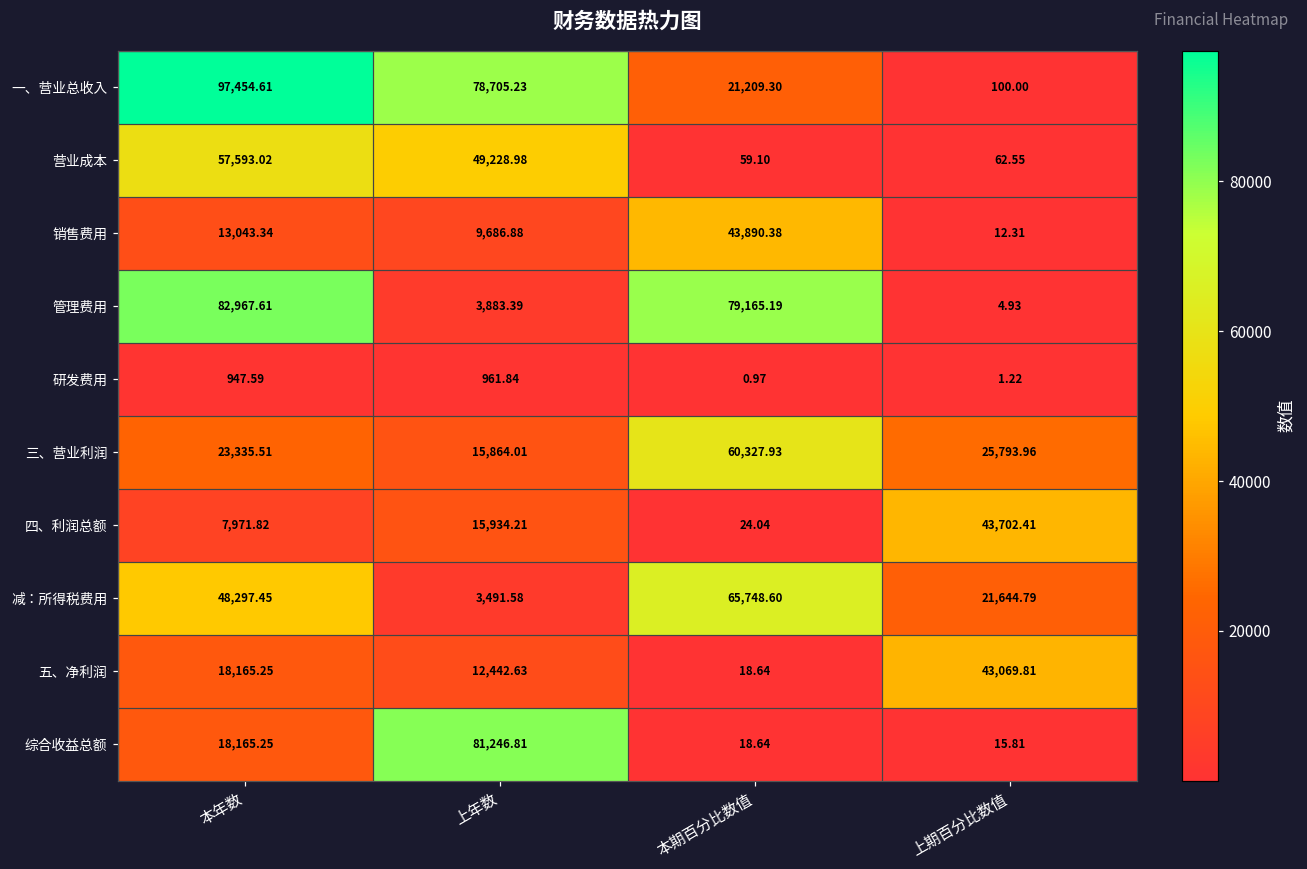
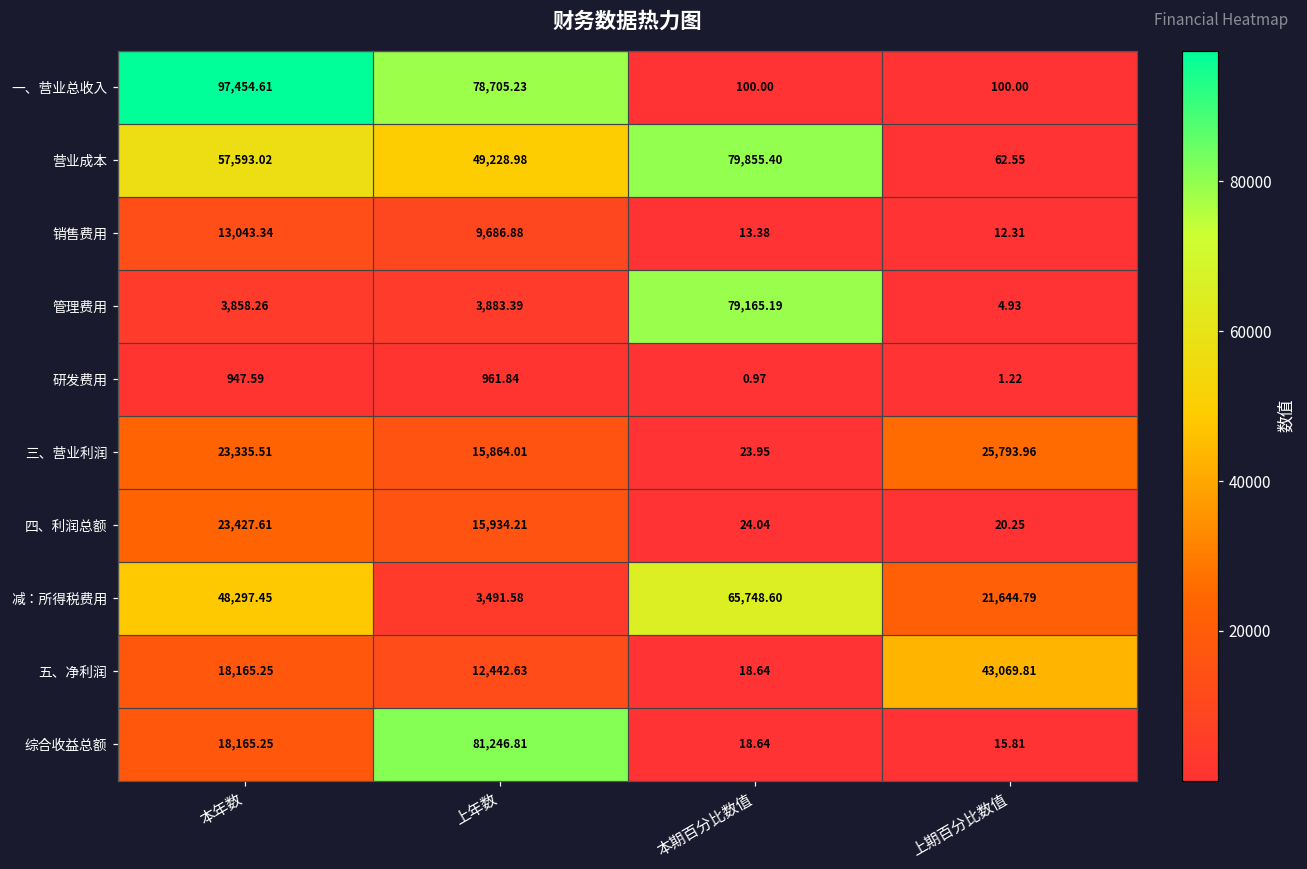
  {
    "一、营业总收入": {
      "本年数": "97,454.61",
      "上年数": "78,705.23",
-     "本期百分比数值": "21,209.30",
+     "本期百分比数值": "100.00",
      "上期百分比数值": "100.00"
    },
    "营业成本": {
      "本年数": "57,593.02",
      "上年数": "49,228.98",
-     "本期百分比数值": "59.10",
+     "本期百分比数值": "79,855.40",
      "上期百分比数值": "62.55"
    },
    "销售费用": {
      "本年数": "13,043.34",
      "上年数": "9,686.88",
-     "本期百分比数值": "43,890.38",
+     "本期百分比数值": "13.38",
      "上期百分比数值": "12.31"
    },
    "管理费用": {
-     "本年数": "82,967.61",
+     "本年数": "3,858.26",
      "上年数": "3,883.39",
      "本期百分比数值": "79,165.19",
      "上期百分比数值": "4.93"
    },
    "研发费用": {
      "本年数": "947.59",
      "上年数": "961.84",
      "本期百分比数值": "0.97",
      "上期百分比数值": "1.22"
    },
    "三、营业利润": {
      "本年数": "23,335.51",
      "上年数": "15,864.01",
-     "本期百分比数值": "60,327.93",
+     "本期百分比数值": "23.95",
      "上期百分比数值": "25,793.96"
    },
    "四、利润总额": {
-     "本年数": "7,971.82",
+     "本年数": "23,427.61",
      "上年数": "15,934.21",
      "本期百分比数值": "24.04",
-     "上期百分比数值": "43,702.41"
+     "上期百分比数值": "20.25"
    },
    "减：所得税费用": {
      "本年数": "48,297.45",
      "上年数": "3,491.58",
      "本期百分比数值": "65,748.60",
      "上期百分比数值": "21,644.79"
    },
    "五、净利润": {
      "本年数": "18,165.25",
      "上年数": "12,442.63",
      "本期百分比数值": "18.64",
      "上期百分比数值": "43,069.81"
    },
    "综合收益总额": {
      "本年数": "18,165.25",
      "上年数": "81,246.81",
      "本期百分比数值": "18.64",
      "上期百分比数值": "15.81"
    }
  }
